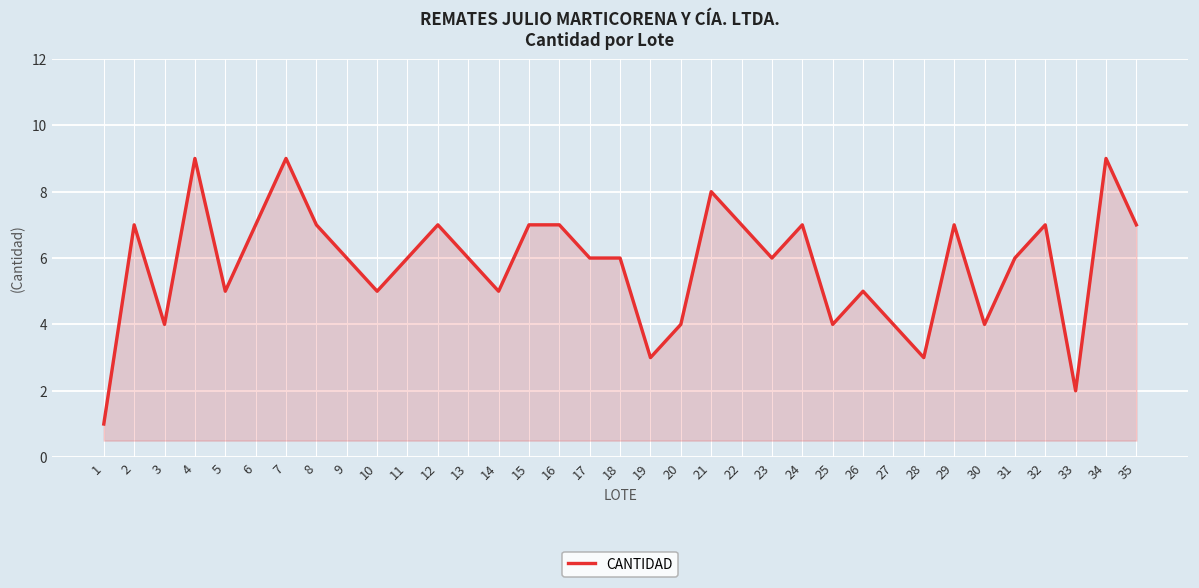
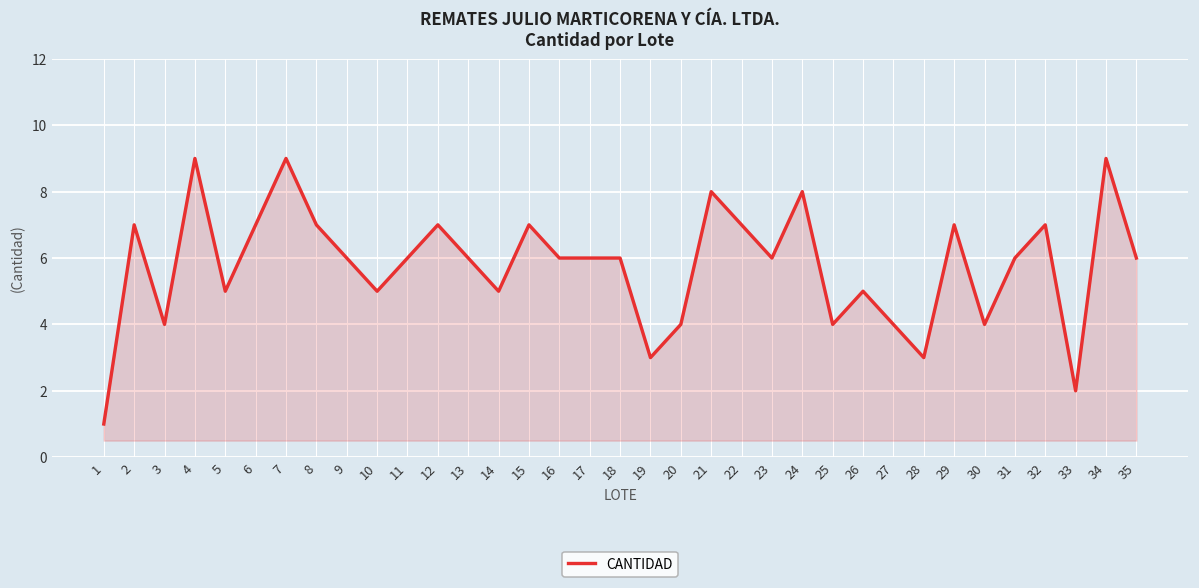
  {
    "1": 1,
    "2": 7,
    "3": 4,
    "4": 9,
    "5": 5,
    "6": 7,
    "7": 9,
    "8": 7,
    "9": 6,
    "10": 5,
    "11": 6,
    "12": 7,
    "13": 6,
    "14": 5,
    "15": 7,
-   "16": 7,
+   "16": 6,
    "17": 6,
    "18": 6,
    "19": 3,
    "20": 4,
    "21": 8,
    "22": 7,
    "23": 6,
-   "24": 7,
+   "24": 8,
    "25": 4,
    "26": 5,
    "27": 4,
    "28": 3,
    "29": 7,
    "30": 4,
    "31": 6,
    "32": 7,
    "33": 2,
    "34": 9,
-   "35": 7
+   "35": 6
  }
